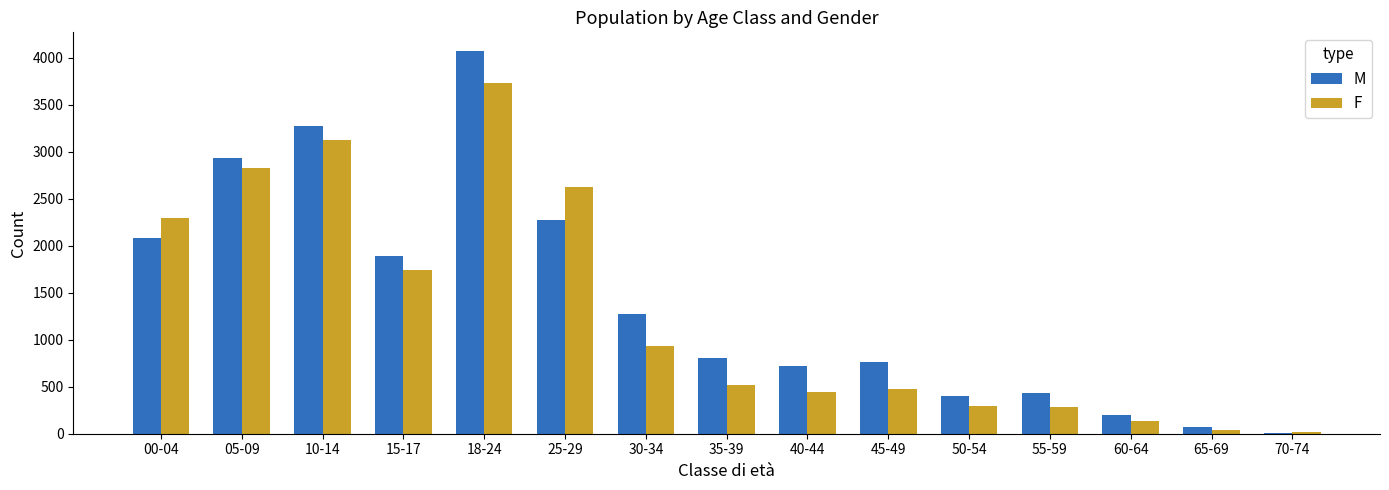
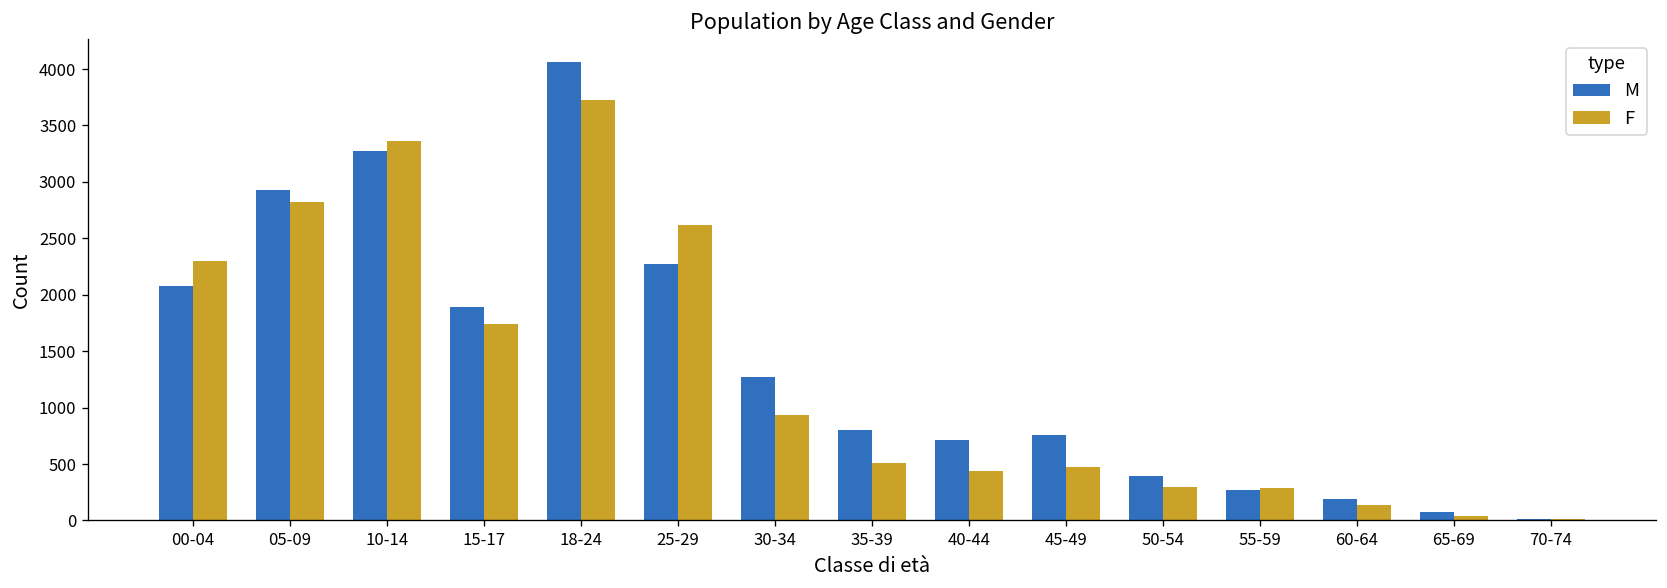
  {
    "M": {
      "00-04": 2100,
      "05-09": 2900,
      "10-14": 3300,
      "15-17": 1900,
      "18-24": 4100,
      "25-29": 2300,
      "30-34": 1300,
      "35-39": 800,
      "40-44": 700,
      "45-49": 800,
      "50-54": 400,
-     "55-59": 400,
+     "55-59": 300,
      "60-64": 200,
      "65-69": 100
    },
    "F": {
      "00-04": 2300,
      "05-09": 2800,
-     "10-14": 3100,
+     "10-14": 3400,
      "15-17": 1700,
      "18-24": 3700,
      "25-29": 2600,
      "30-34": 900,
      "35-39": 500,
      "40-44": 400,
      "45-49": 500,
      "50-54": 300,
      "55-59": 300,
      "60-64": 100,
      "65-69": 0
    }
  }
